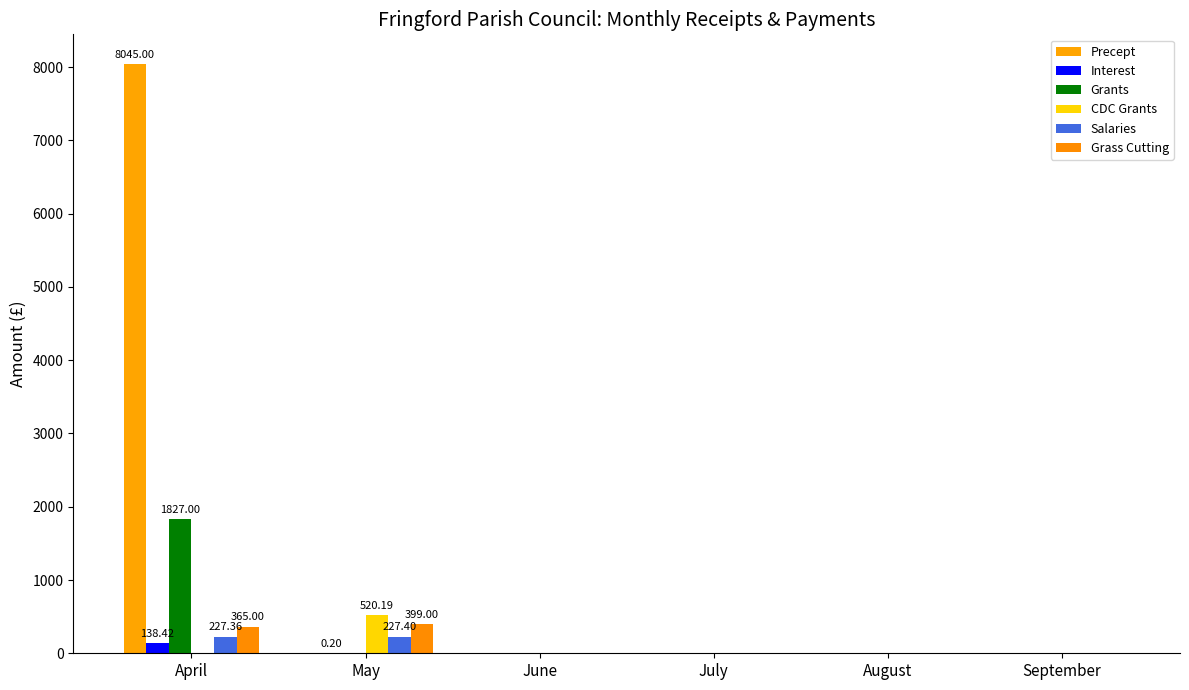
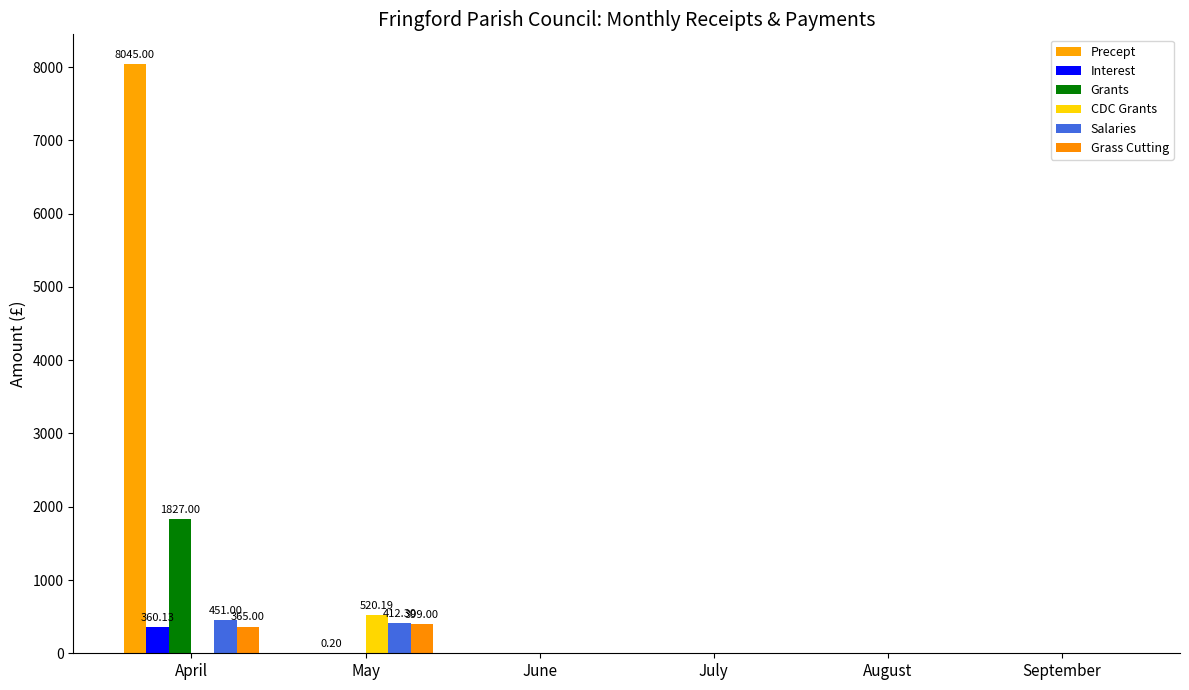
  {
    "Interest": {
-     "April": 138.42,
+     "April": 360.13,
      "May": 0.20
    },
    "Grants": {
      "April": 1827.00
    },
    "Salaries": {
-     "April": 227.36,
-     "May": 227.40
+     "April": 451.00,
+     "May": 412.30
    }
  }
